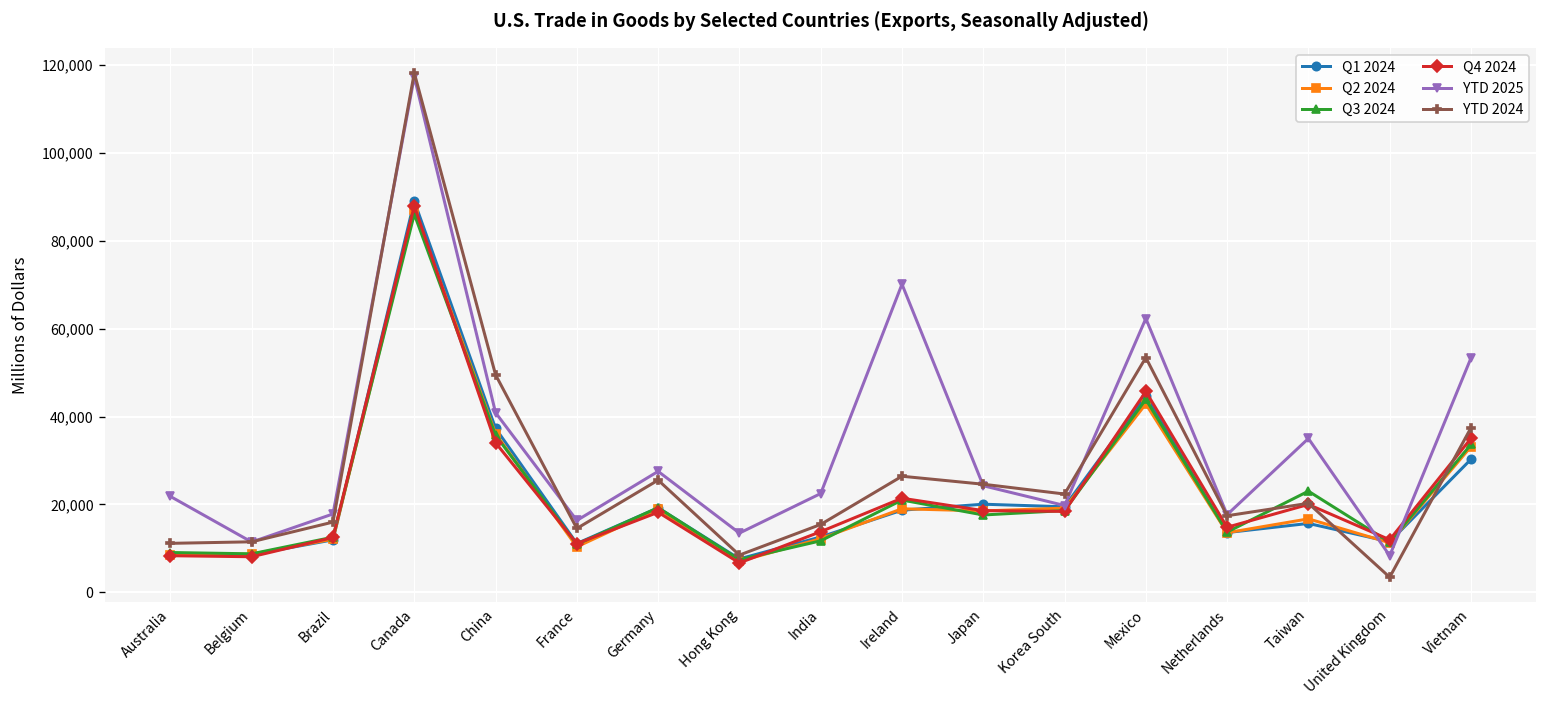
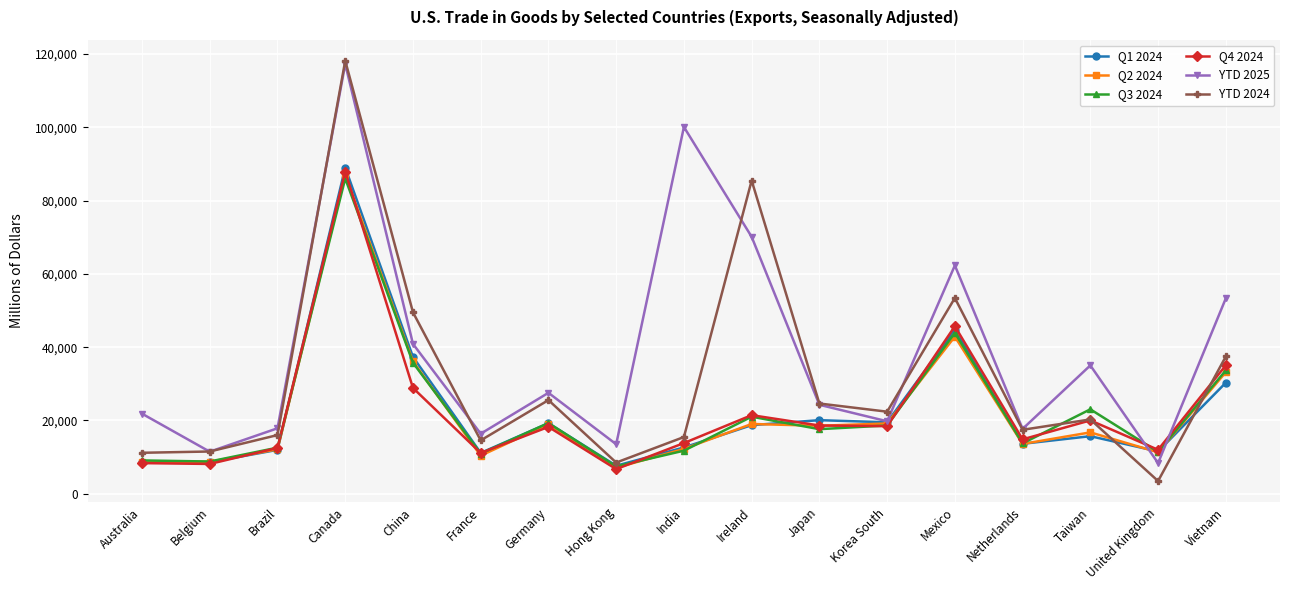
  {
    "Q1 2024": {
      "Canada": "89,000",
      "China": "37,000",
      "Japan": "20,000",
      "Mexico": "45,000",
      "Taiwan": "16,000",
      "Vietnam": "30,000"
    },
    "Q2 2024": {
      "Canada": "87,000",
      "Mexico": "43,000",
      "Taiwan": "17,000"
    },
    "Q3 2024": {
      "Canada": "86,000",
      "Japan": "18,000",
      "Mexico": "44,000",
      "Taiwan": "23,000"
    },
    "Q4 2024": {
      "Canada": "88,000",
-     "China": "34,000",
+     "China": "29,000",
      "Germany": "18,000",
      "India": "14,000",
      "Mexico": "46,000",
      "Netherlands": "15,000",
      "Vietnam": "35,000"
    },
    "YTD 2025": {
      "Australia": "22,000",
      "Brazil": "18,000",
      "Canada": "117,000",
      "China": "41,000",
      "France": "16,000",
      "Germany": "28,000",
      "Hong Kong": "13,000",
-     "India": "22,000",
+     "India": "100,000",
      "Ireland": "70,000",
      "Mexico": "62,000",
      "Taiwan": "35,000",
      "United Kingdom": "8,000",
      "Vietnam": "53,000"
    },
    "YTD 2024": {
      "Australia": "11,000",
      "Brazil": "16,000",
      "Canada": "118,000",
      "China": "50,000",
      "France": "15,000",
      "Germany": "26,000",
      "Hong Kong": "8,000",
      "India": "15,000",
-     "Ireland": "26,000",
+     "Ireland": "85,000",
      "Korea South": "22,000",
      "Mexico": "53,000",
      "United Kingdom": "3,000",
      "Vietnam": "37,000"
    }
  }
